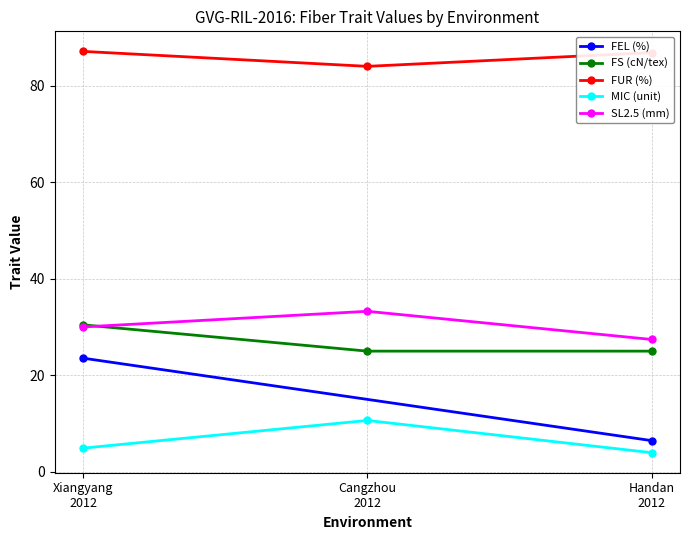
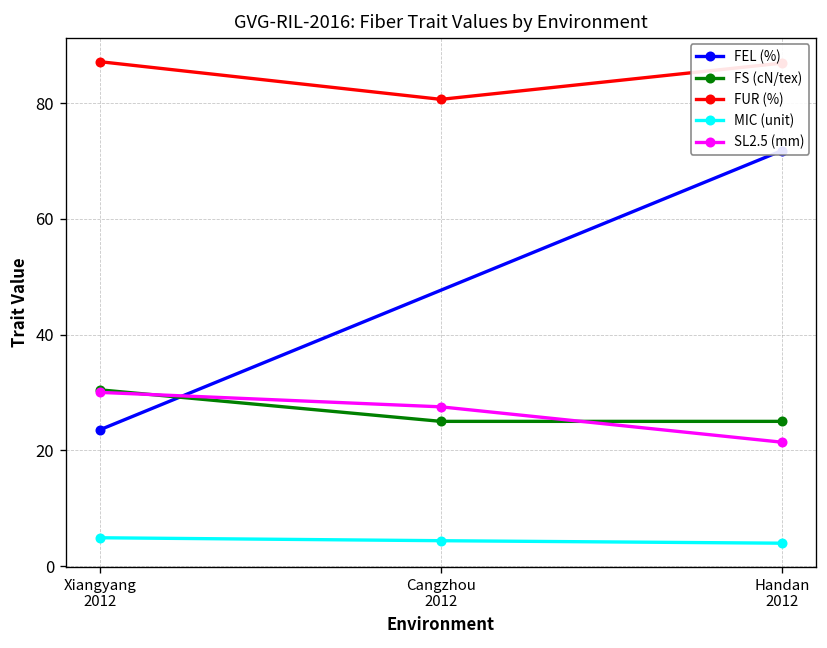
  {
    "FEL (%)": {
      "Xiangyang 2012": 24,
-     "Handan 2012": 6
+     "Handan 2012": 72
    },
    "FS (cN/tex)": {
      "Cangzhou 2012": 25,
      "Handan 2012": 25
    },
    "FUR (%)": {
      "Xiangyang 2012": 87,
-     "Cangzhou 2012": 84
+     "Cangzhou 2012": 81
    },
    "MIC (unit)": {
      "Xiangyang 2012": 5,
-     "Cangzhou 2012": 11,
+     "Cangzhou 2012": 4,
      "Handan 2012": 4
    },
    "SL2.5 (mm)": {
-     "Cangzhou 2012": 33,
-     "Handan 2012": 27
+     "Cangzhou 2012": 28,
+     "Handan 2012": 21
    }
  }
